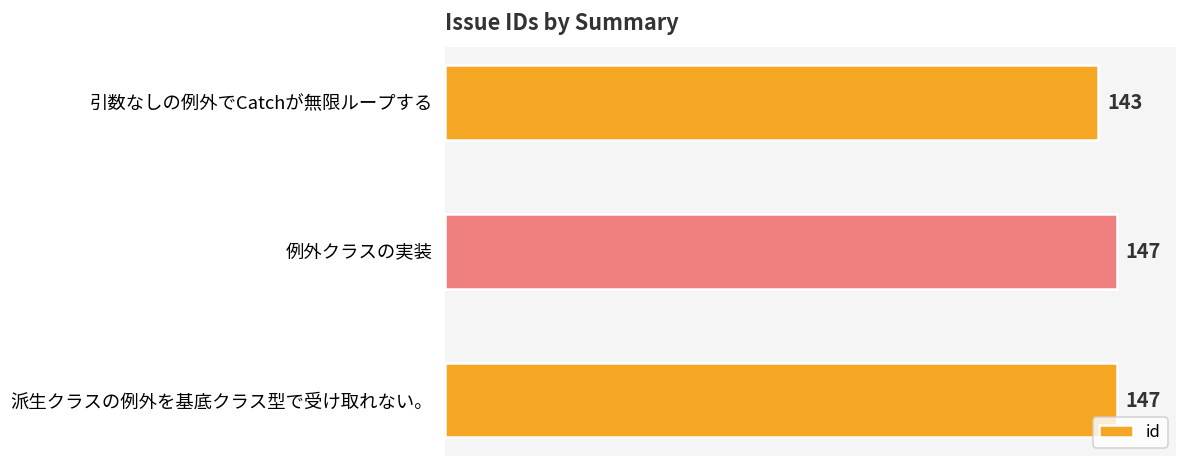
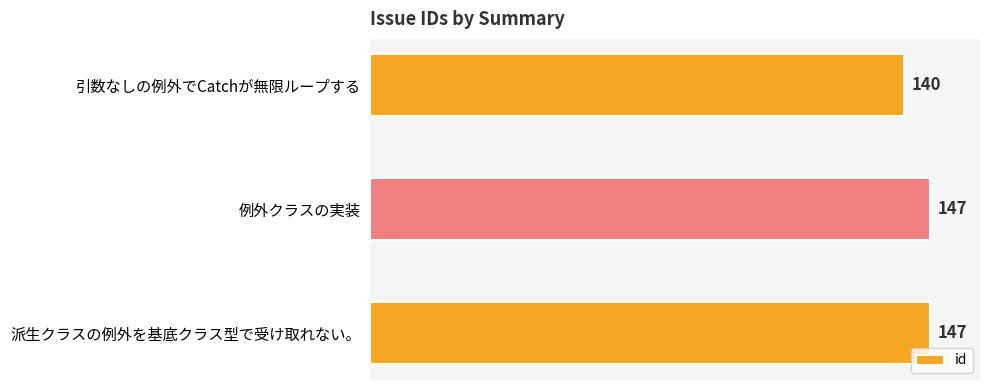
  {
-   "引数なしの例外でCatchが無限ループする": 143,
+   "引数なしの例外でCatchが無限ループする": 140,
    "例外クラスの実装": 147,
    "派生クラスの例外を基底クラス型で受け取れない。": 147
  }
